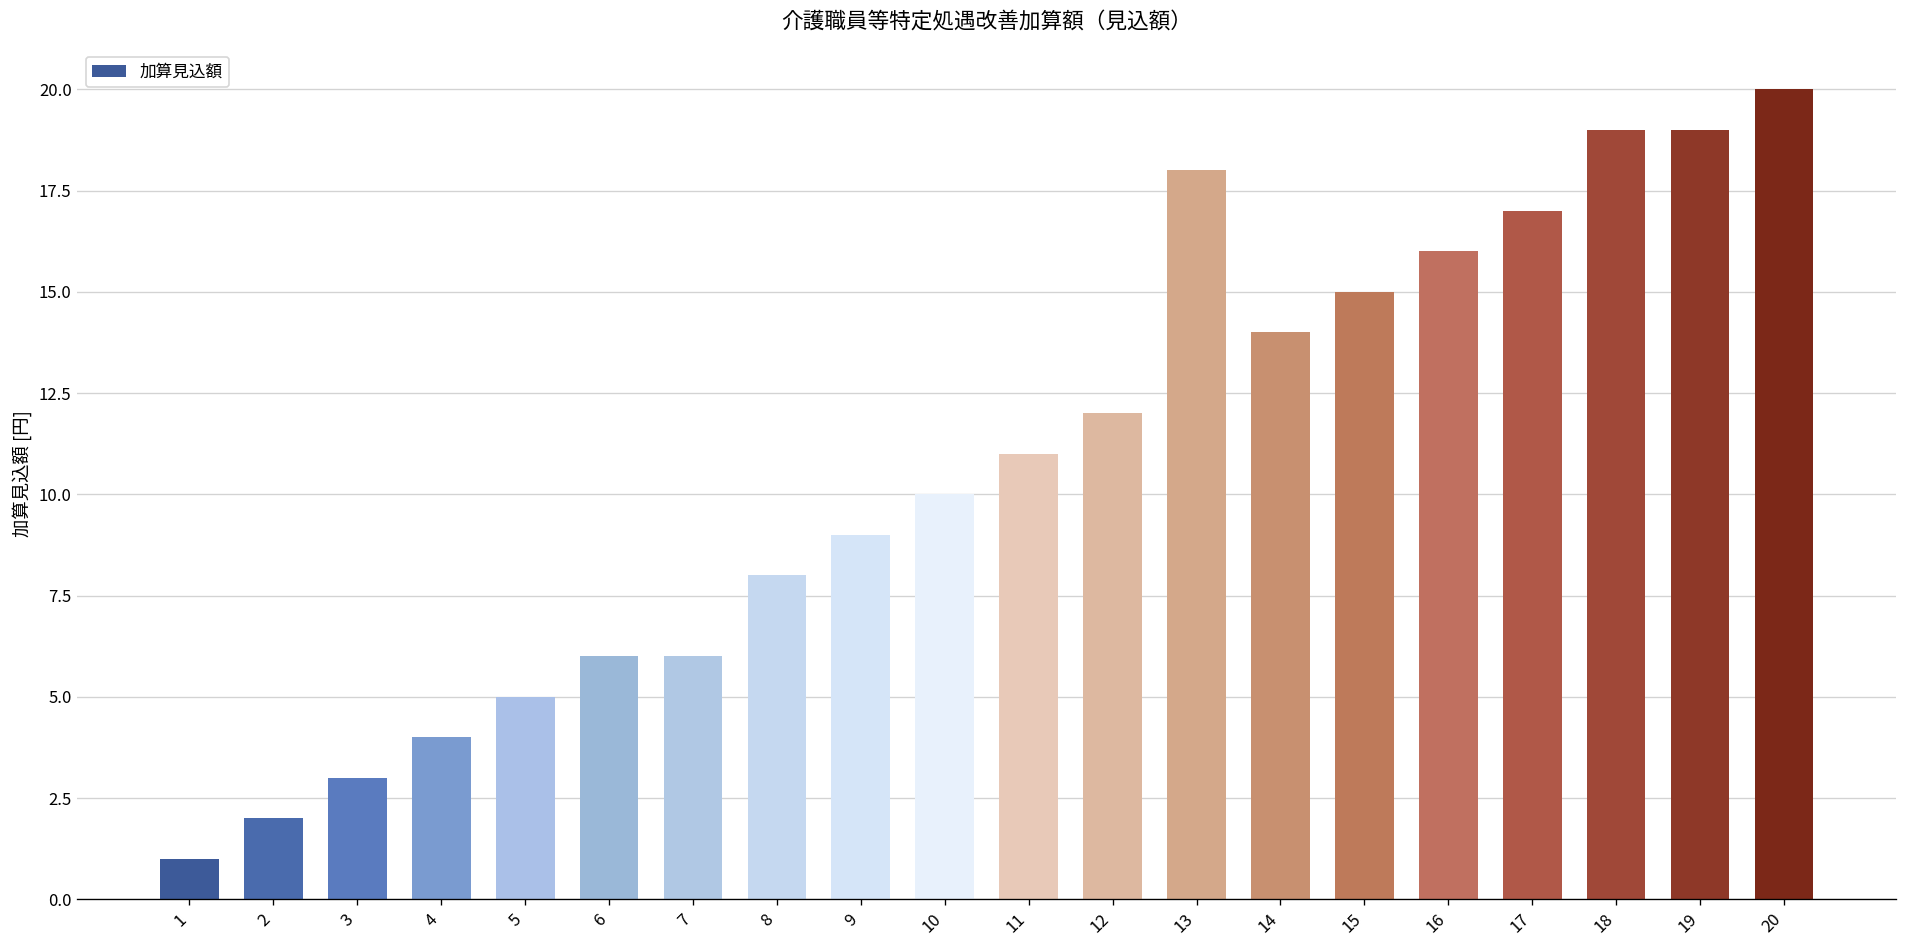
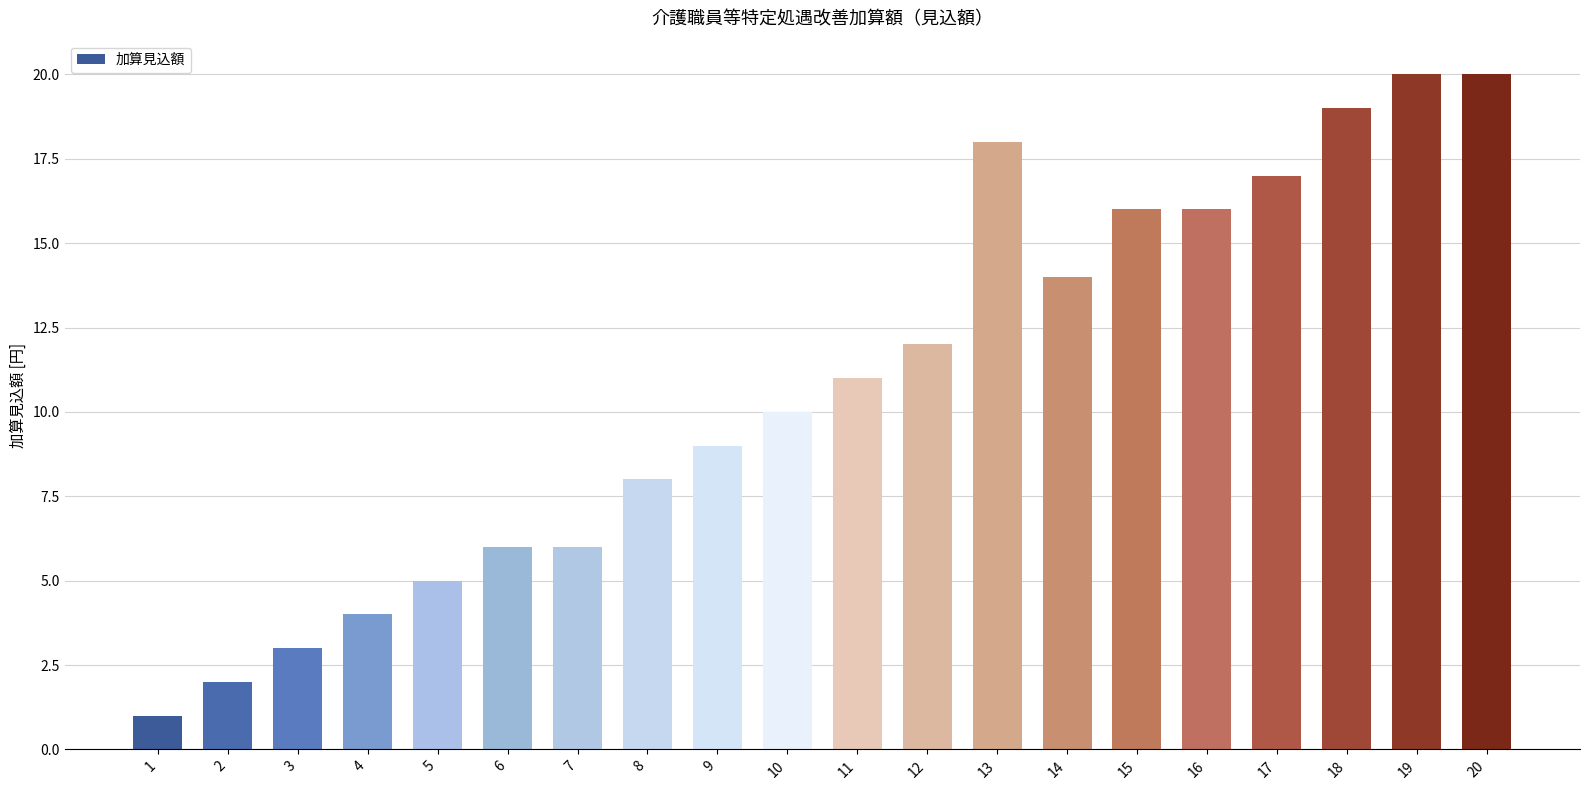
  {
    "1": 1,
    "2": 2,
    "3": 3,
    "4": 4,
    "5": 5,
    "6": 6,
    "7": 6,
    "8": 8,
    "9": 9,
    "10": 10,
    "11": 11,
    "12": 12,
    "13": 18,
    "14": 14,
-   "15": 15,
+   "15": 16,
    "16": 16,
    "17": 17,
    "18": 19,
-   "19": 19,
+   "19": 20,
    "20": 20
  }
